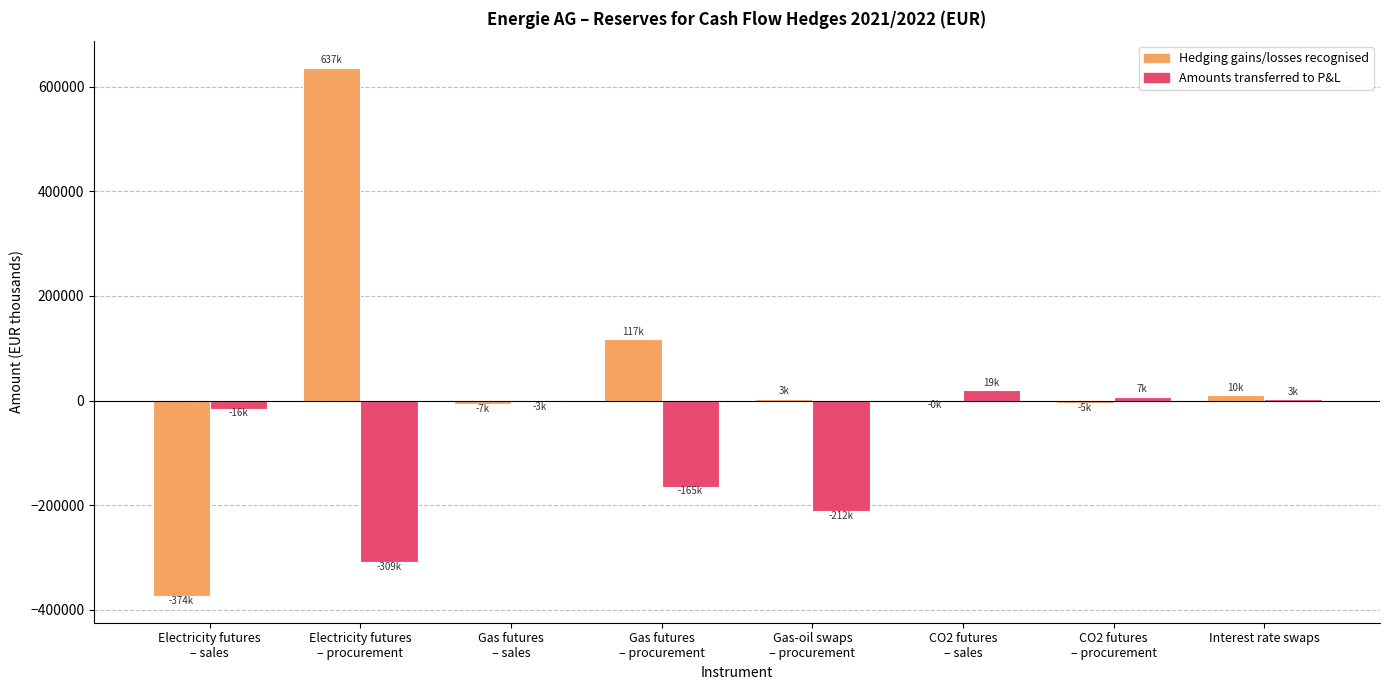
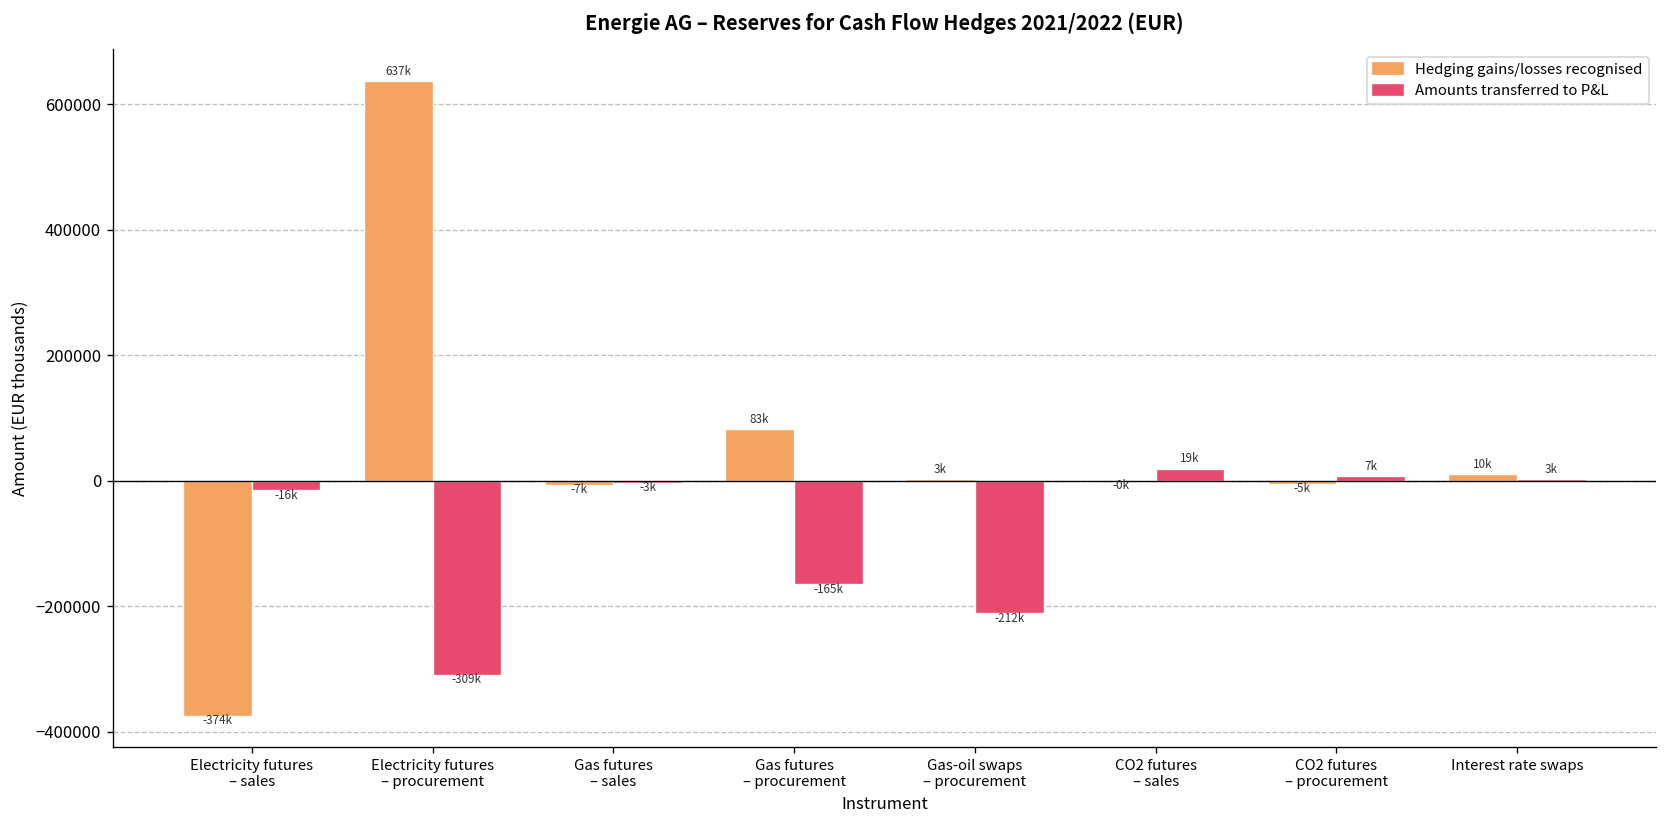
  {
    "Hedging gains/losses recognised": {
      "Electricity futures – sales": "-374k",
      "Electricity futures – procurement": "637k",
      "Gas futures – sales": "-7k",
-     "Gas futures – procurement": "117k",
+     "Gas futures – procurement": "83k",
      "Gas-oil swaps – procurement": "3k",
      "CO2 futures – procurement": "-5k",
      "Interest rate swaps": "10k"
    },
    "Amounts transferred to P&L": {
      "Electricity futures – sales": "-16k",
      "Electricity futures – procurement": "-309k",
      "Gas futures – sales": "-3k",
      "Gas futures – procurement": "-165k",
      "Gas-oil swaps – procurement": "-212k",
      "CO2 futures – sales": "19k",
      "CO2 futures – procurement": "7k",
      "Interest rate swaps": "3k"
    }
  }
